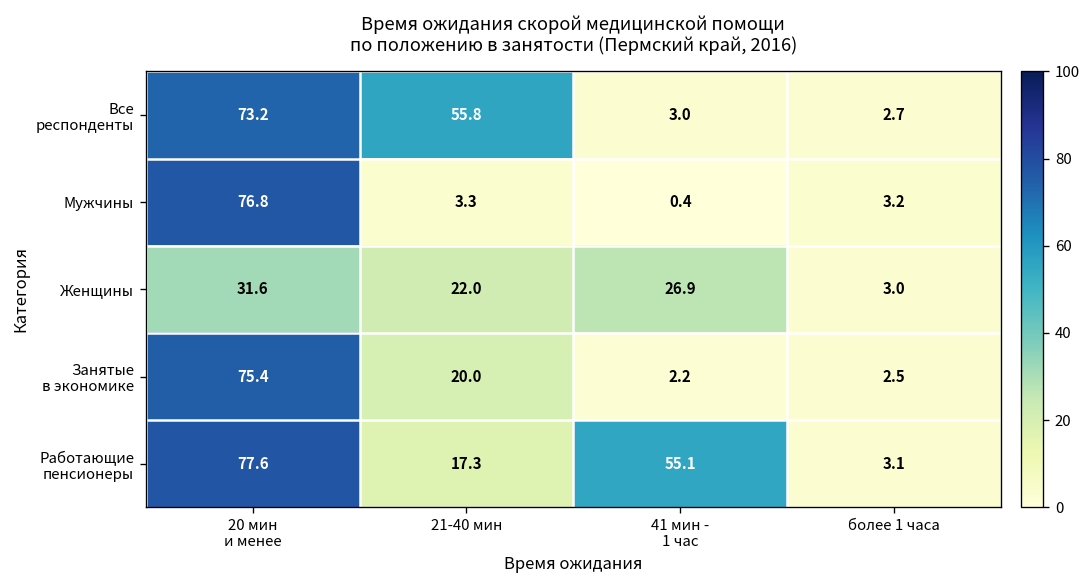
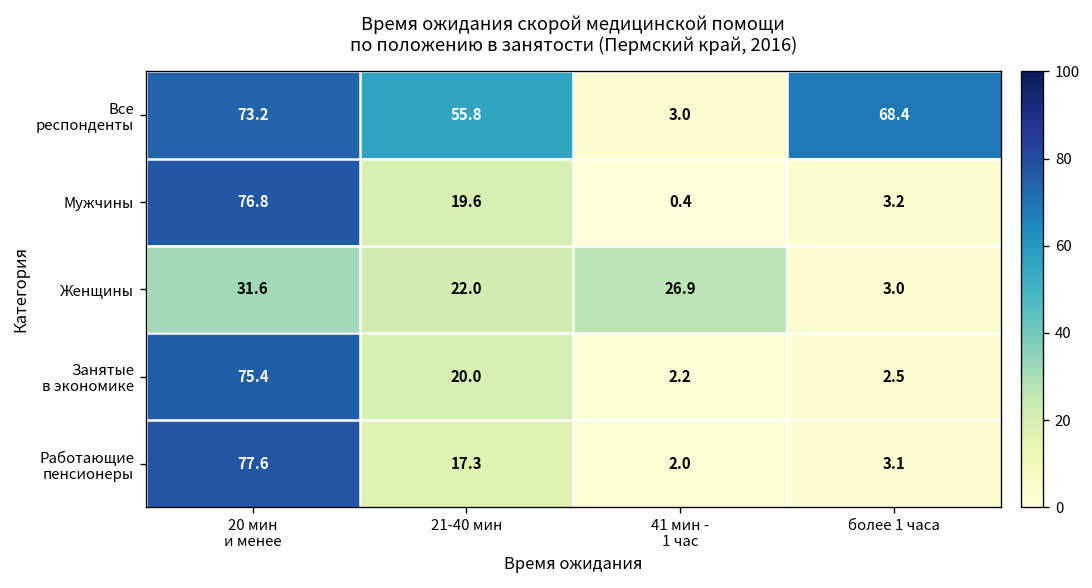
  {
    "Все респонденты": {
      "20 мин и менее": 73.2,
      "21-40 мин": 55.8,
      "41 мин - 1 час": 3.0,
-     "более 1 часа": 2.7
+     "более 1 часа": 68.4
    },
    "Мужчины": {
      "20 мин и менее": 76.8,
-     "21-40 мин": 3.3,
+     "21-40 мин": 19.6,
      "41 мин - 1 час": 0.4,
      "более 1 часа": 3.2
    },
    "Женщины": {
      "20 мин и менее": 31.6,
      "21-40 мин": 22.0,
      "41 мин - 1 час": 26.9,
      "более 1 часа": 3.0
    },
    "Занятые в экономике": {
      "20 мин и менее": 75.4,
      "21-40 мин": 20.0,
      "41 мин - 1 час": 2.2,
      "более 1 часа": 2.5
    },
    "Работающие пенсионеры": {
      "20 мин и менее": 77.6,
      "21-40 мин": 17.3,
-     "41 мин - 1 час": 55.1,
+     "41 мин - 1 час": 2.0,
      "более 1 часа": 3.1
    }
  }
